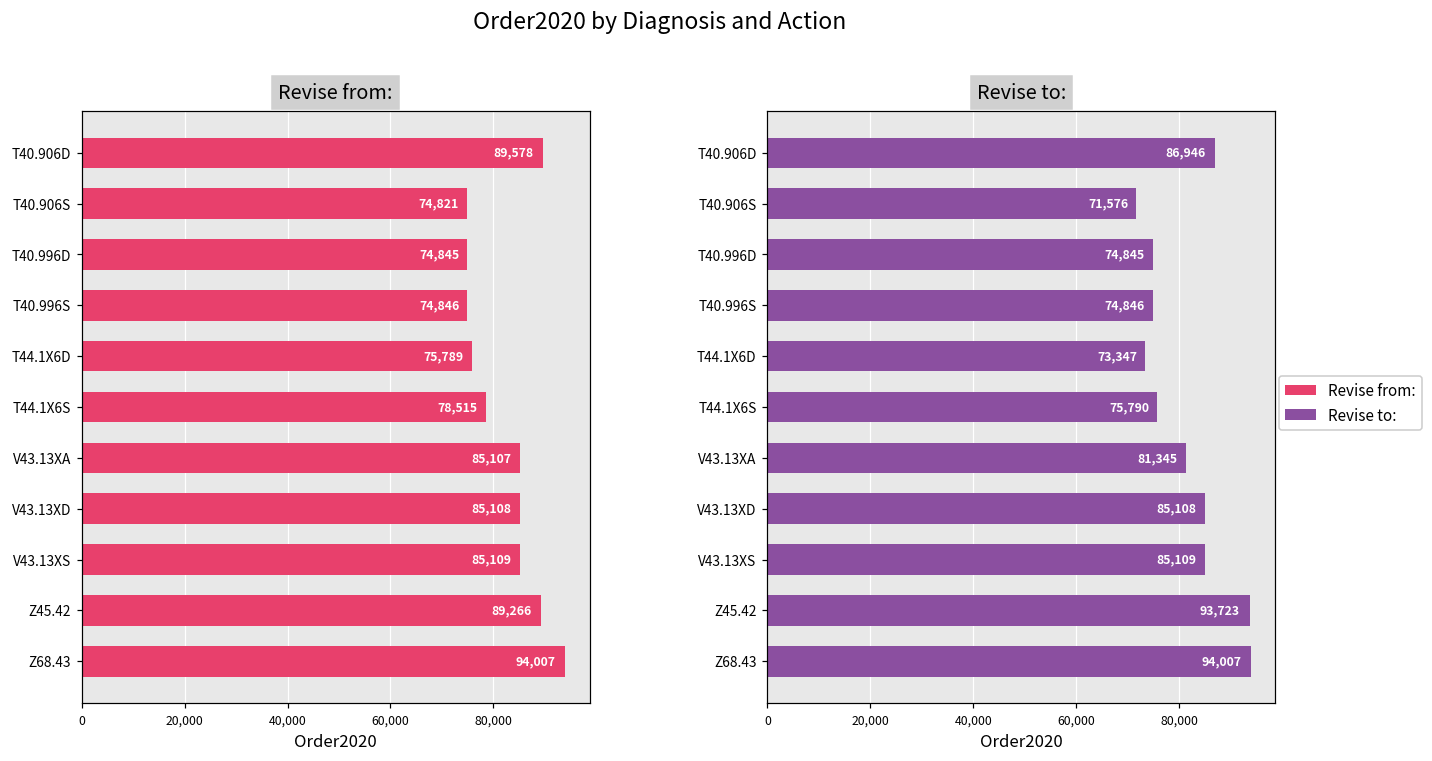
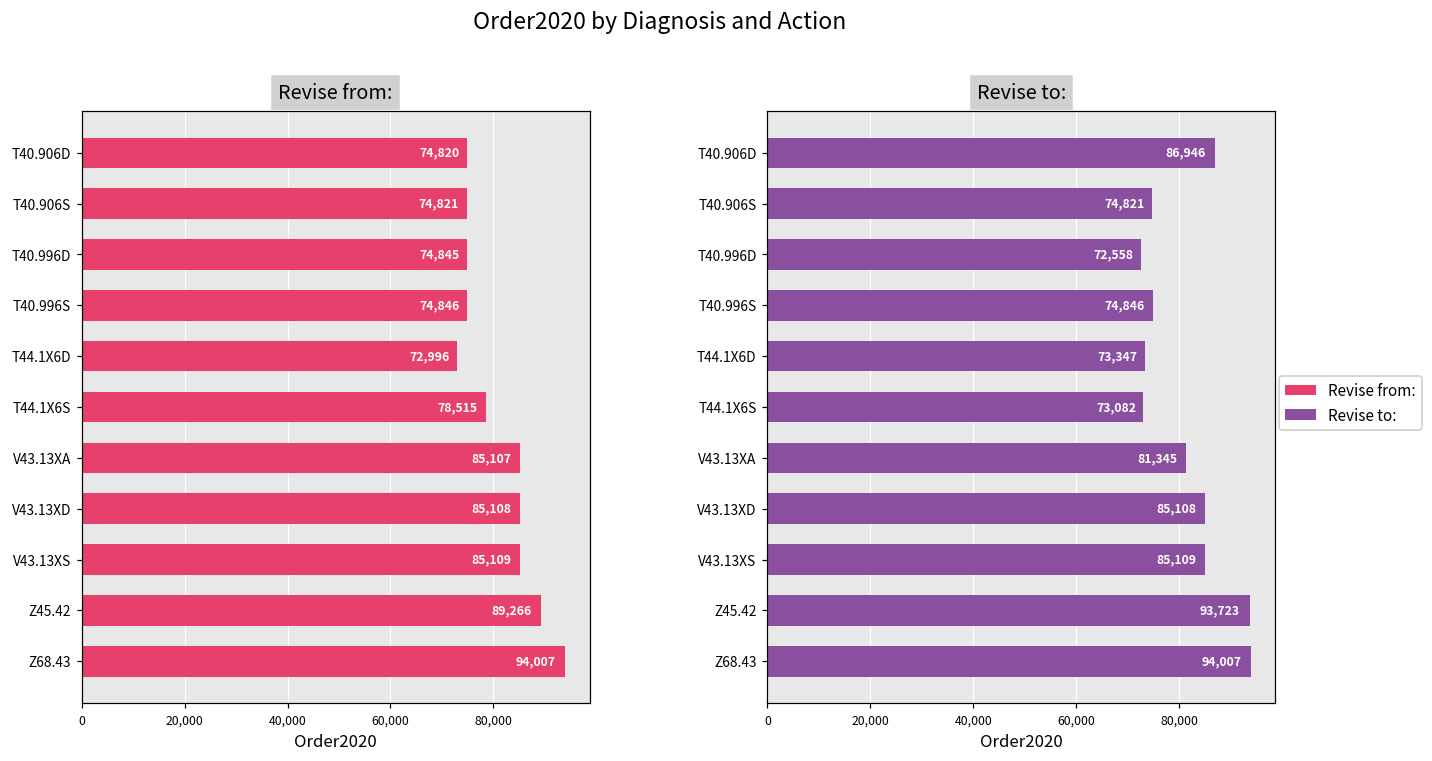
  {
    "Revise from:": {
-     "T40.906D": "89,578",
+     "T40.906D": "74,820",
      "T40.906S": "74,821",
      "T40.996D": "74,845",
      "T40.996S": "74,846",
-     "T44.1X6D": "75,789",
+     "T44.1X6D": "72,996",
      "T44.1X6S": "78,515",
      "V43.13XA": "85,107",
      "V43.13XD": "85,108",
      "V43.13XS": "85,109",
      "Z45.42": "89,266",
      "Z68.43": "94,007"
    },
    "Revise to:": {
      "T40.906D": "86,946",
-     "T40.906S": "71,576",
-     "T40.996D": "74,845",
+     "T40.906S": "74,821",
+     "T40.996D": "72,558",
      "T40.996S": "74,846",
      "T44.1X6D": "73,347",
-     "T44.1X6S": "75,790",
+     "T44.1X6S": "73,082",
      "V43.13XA": "81,345",
      "V43.13XD": "85,108",
      "V43.13XS": "85,109",
      "Z45.42": "93,723",
      "Z68.43": "94,007"
    }
  }
